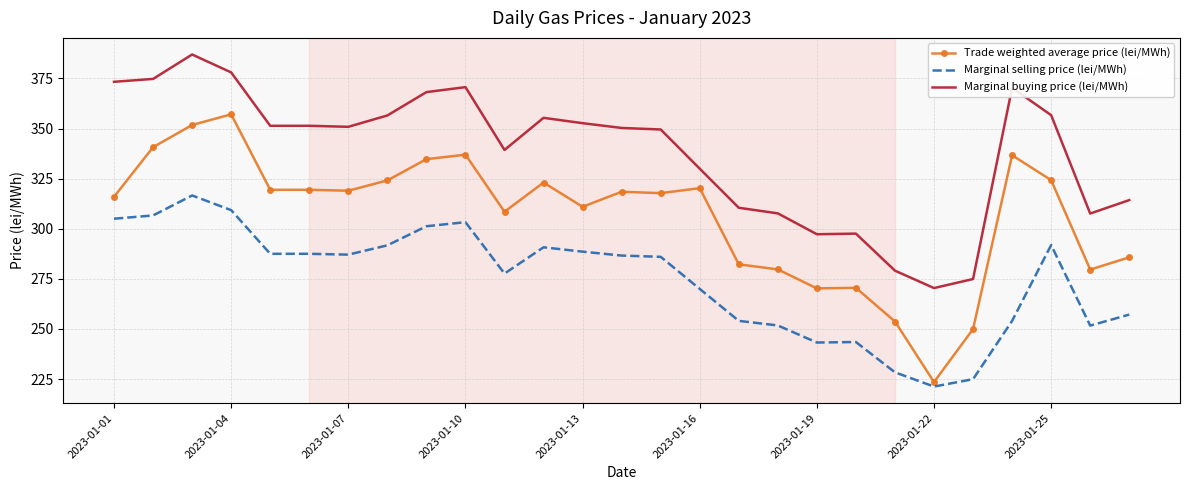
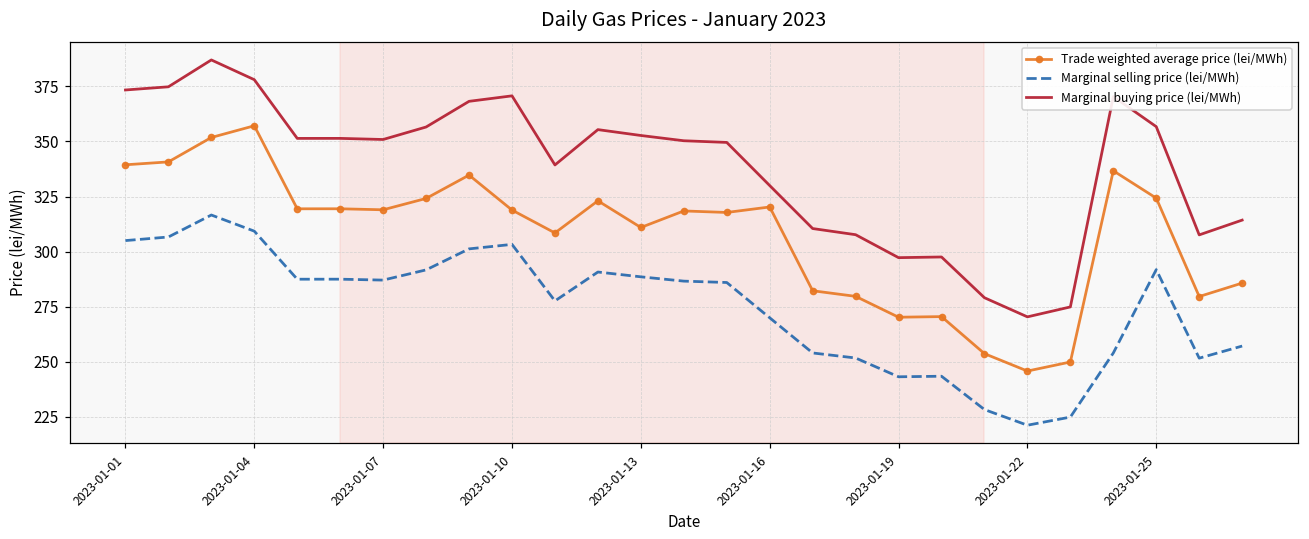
  {
    "Trade weighted average price (lei/MWh)": {
-     "2023-01-01": 316,
+     "2023-01-01": 339,
      "2023-01-04": 357,
      "2023-01-07": 319,
-     "2023-01-10": 337,
+     "2023-01-10": 319,
      "2023-01-13": 311,
      "2023-01-16": 320,
      "2023-01-19": 270,
-     "2023-01-22": 223,
+     "2023-01-22": 246,
      "2023-01-25": 324
    },
    "Marginal selling price (lei/MWh)": {
      "2023-01-01": 305,
      "2023-01-04": 309,
      "2023-01-07": 287,
      "2023-01-10": 303,
      "2023-01-13": 289,
      "2023-01-16": 270,
      "2023-01-19": 243,
      "2023-01-22": 221,
      "2023-01-25": 292
    },
    "Marginal buying price (lei/MWh)": {
      "2023-01-01": 373,
      "2023-01-04": 378,
      "2023-01-07": 351,
      "2023-01-10": 371,
      "2023-01-13": 353,
      "2023-01-16": 330,
      "2023-01-19": 297,
      "2023-01-22": 270,
      "2023-01-25": 357
    }
  }
